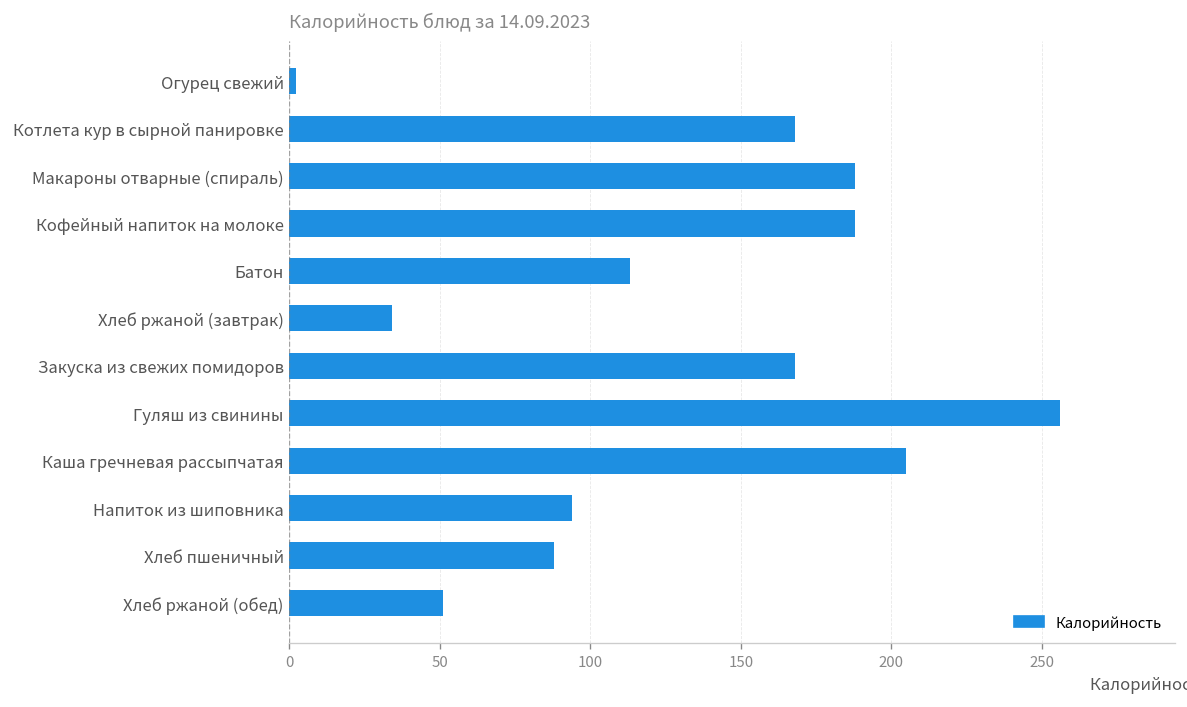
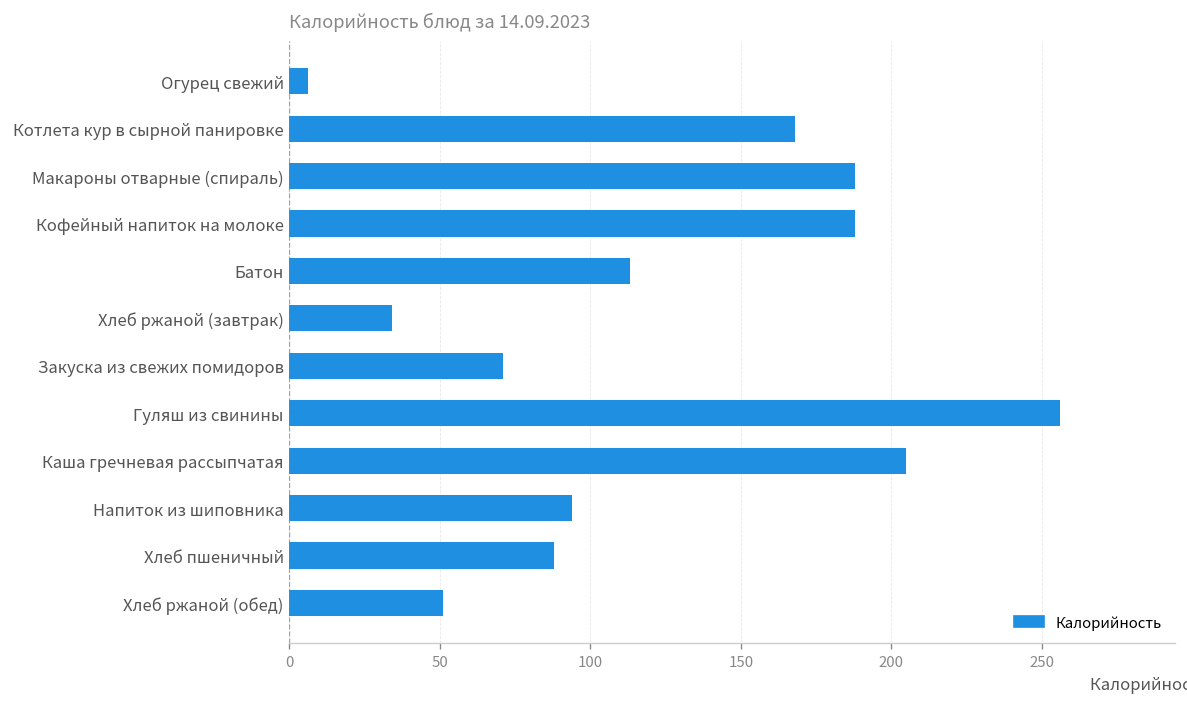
  {
-   "Огурец свежий": 2,
+   "Огурец свежий": 6,
    "Котлета кур в сырной панировке": 168,
    "Макароны отварные (спираль)": 188,
    "Кофейный напиток на молоке": 188,
    "Батон": 113,
    "Хлеб ржаной (завтрак)": 34,
-   "Закуска из свежих помидоров": 168,
+   "Закуска из свежих помидоров": 71,
    "Гуляш из свинины": 256,
    "Каша гречневая рассыпчатая": 205,
    "Напиток из шиповника": 94,
    "Хлеб пшеничный": 88,
    "Хлеб ржаной (обед)": 51
  }
